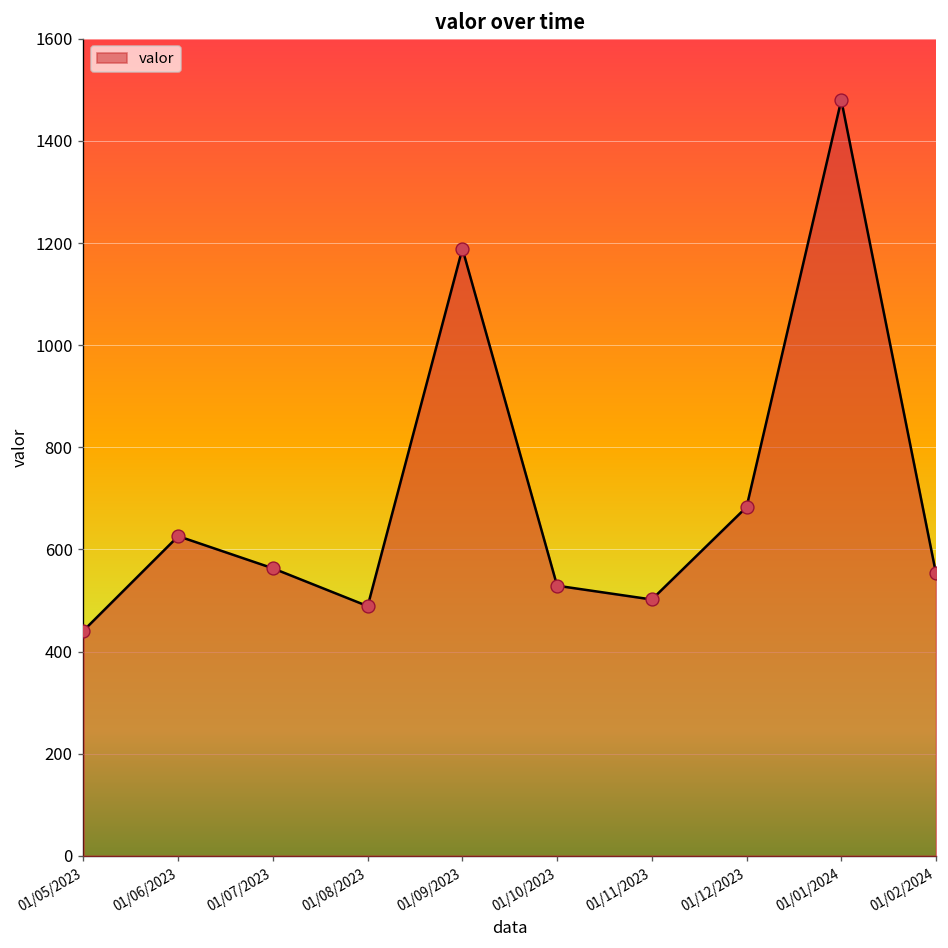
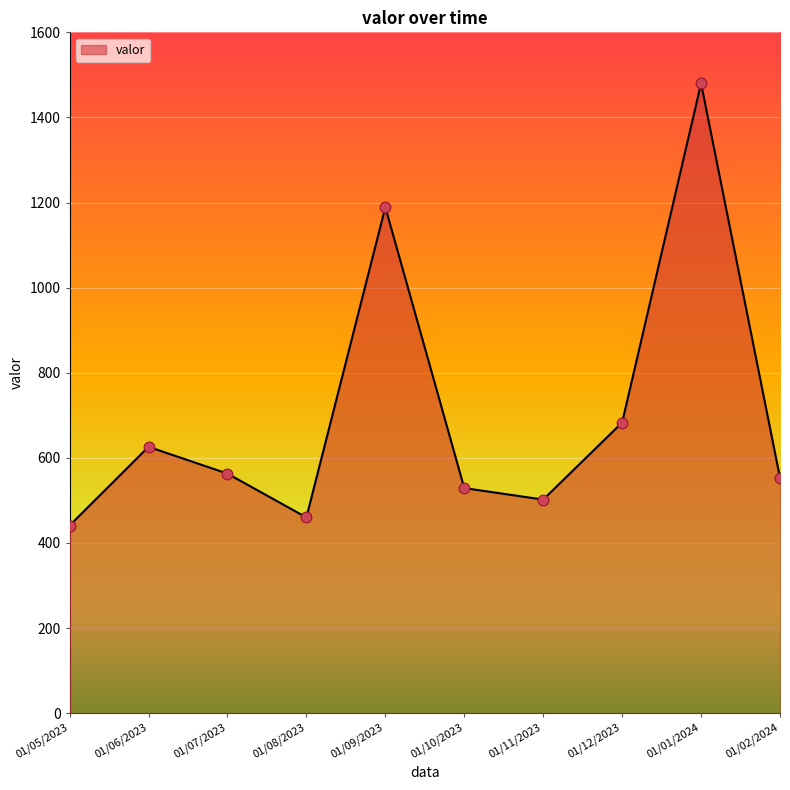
  {
    "01/05/2023": 440,
    "01/06/2023": 630,
    "01/07/2023": 560,
-   "01/08/2023": 490,
+   "01/08/2023": 460,
    "01/09/2023": 1190,
    "01/10/2023": 530,
    "01/11/2023": 500,
    "01/12/2023": 680,
    "01/01/2024": 1480,
    "01/02/2024": 550
  }
